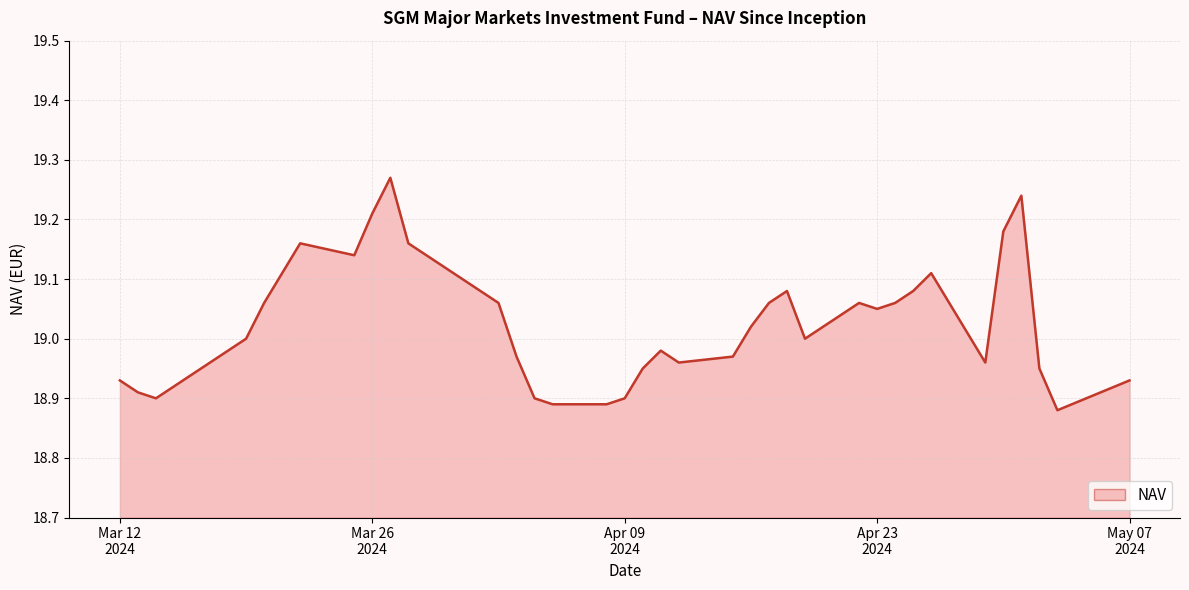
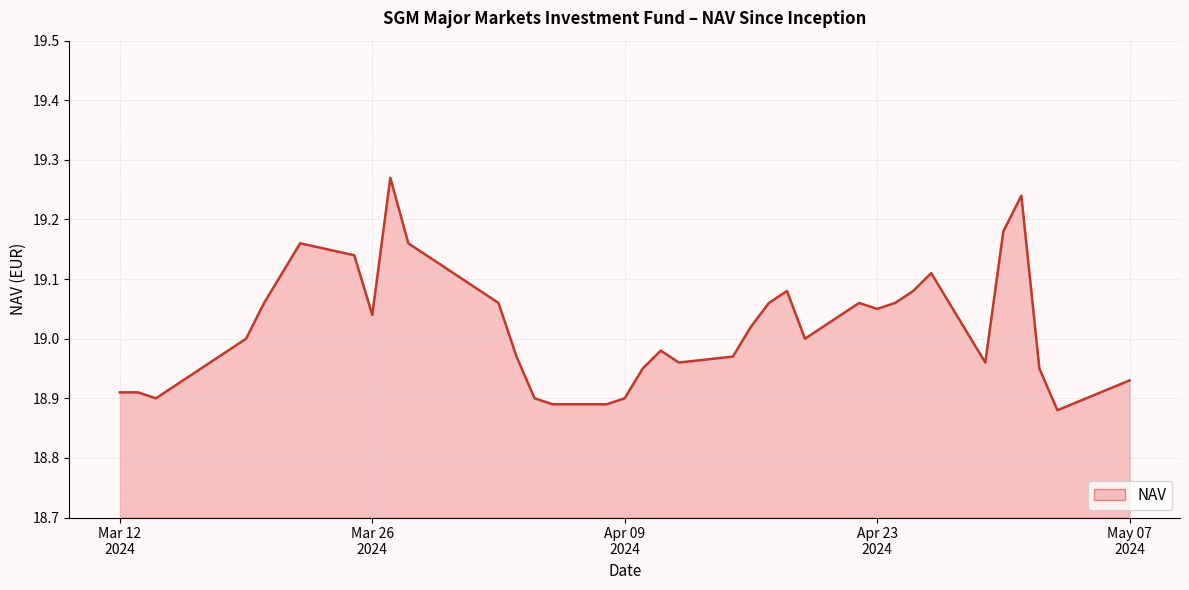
  {
-   "Mar 12 2024": 18.93,
-   "Mar 26 2024": 19.21,
+   "Mar 12 2024": 18.91,
+   "Mar 26 2024": 19.04,
    "Apr 09 2024": 18.90,
    "Apr 23 2024": 19.05,
    "May 07 2024": 18.93
  }
